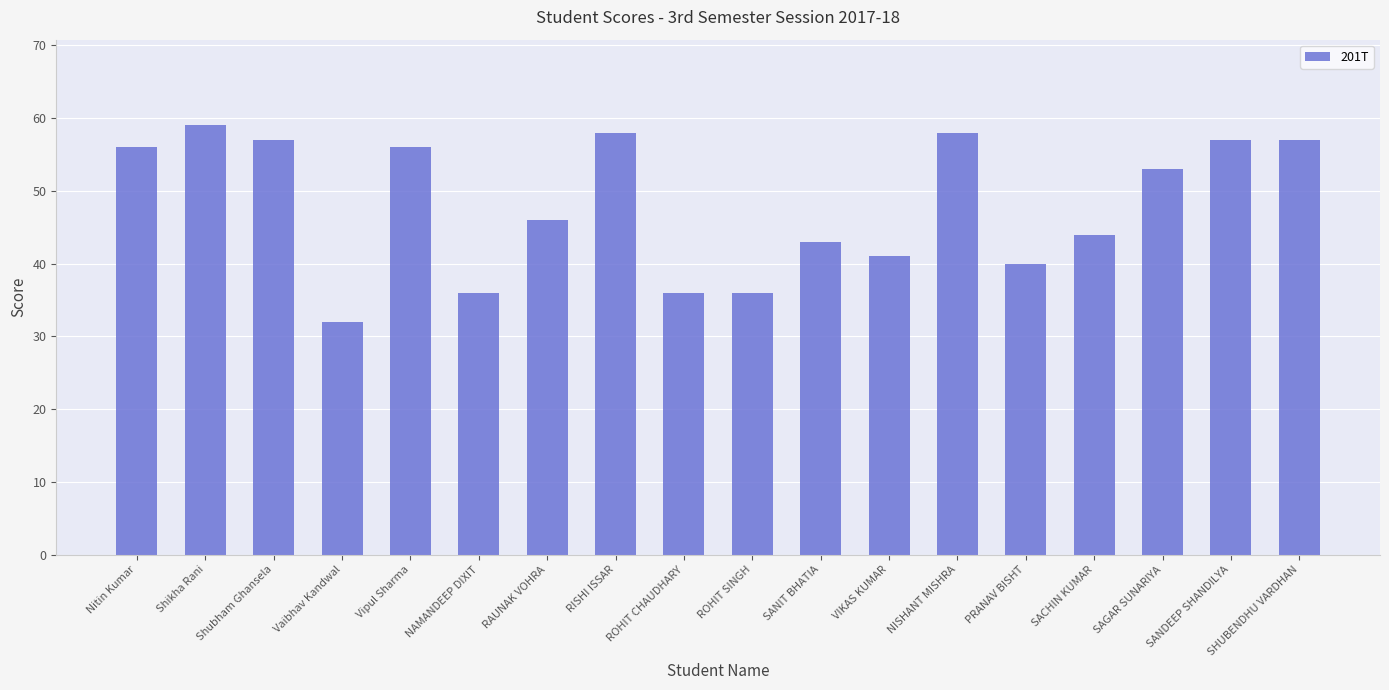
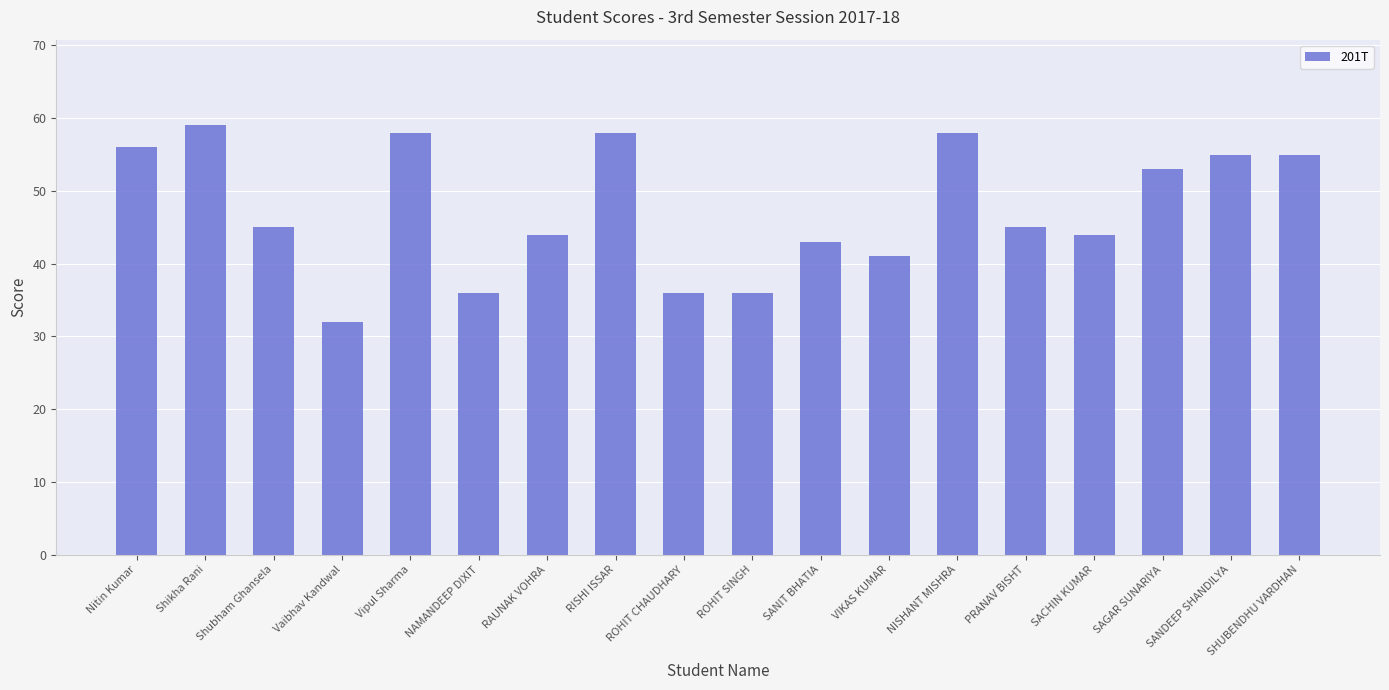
  {
    "Nitin Kumar": 56,
    "Shikha Rani": 59,
-   "Shubham Ghansela": 57,
+   "Shubham Ghansela": 45,
    "Vaibhav Kandwal": 32,
-   "Vipul Sharma": 56,
+   "Vipul Sharma": 58,
    "NAMANDEEP DIXIT": 36,
-   "RAUNAK VOHRA": 46,
+   "RAUNAK VOHRA": 44,
    "RISHI ISSAR": 58,
    "ROHIT CHAUDHARY": 36,
    "ROHIT SINGH": 36,
    "SANIT BHATIA": 43,
    "VIKAS KUMAR": 41,
    "NISHANT MISHRA": 58,
-   "PRANAV BISHT": 40,
+   "PRANAV BISHT": 45,
    "SACHIN KUMAR": 44,
    "SAGAR SUNARIYA": 53,
-   "SANDEEP SHANDILYA": 57,
-   "SHUBENDHU VARDHAN": 57
+   "SANDEEP SHANDILYA": 55,
+   "SHUBENDHU VARDHAN": 55
  }
